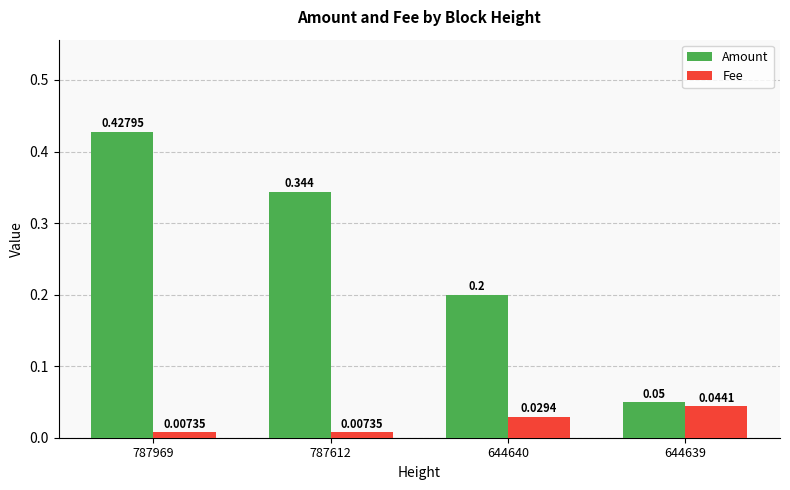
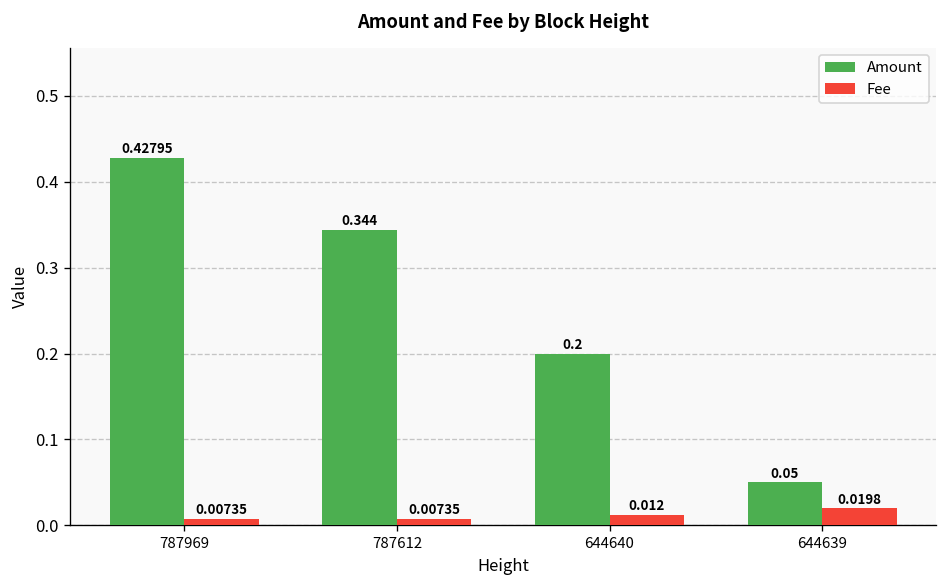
  {
    "Amount": {
      "787969": 0.42795,
      "787612": 0.344,
      "644640": 0.2,
      "644639": 0.05
    },
    "Fee": {
      "787969": 0.00735,
      "787612": 0.00735,
-     "644640": 0.0294,
-     "644639": 0.0441
+     "644640": 0.012,
+     "644639": 0.0198
    }
  }
